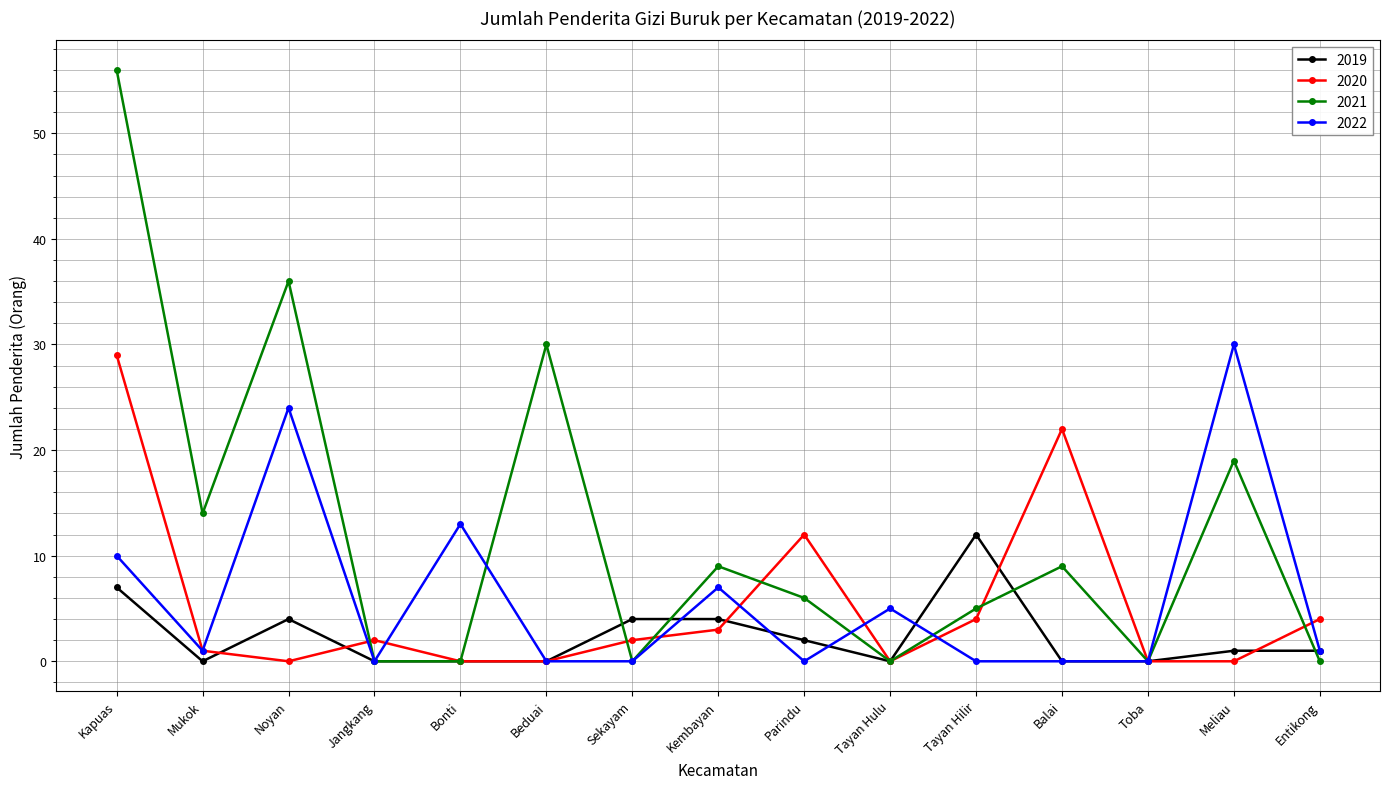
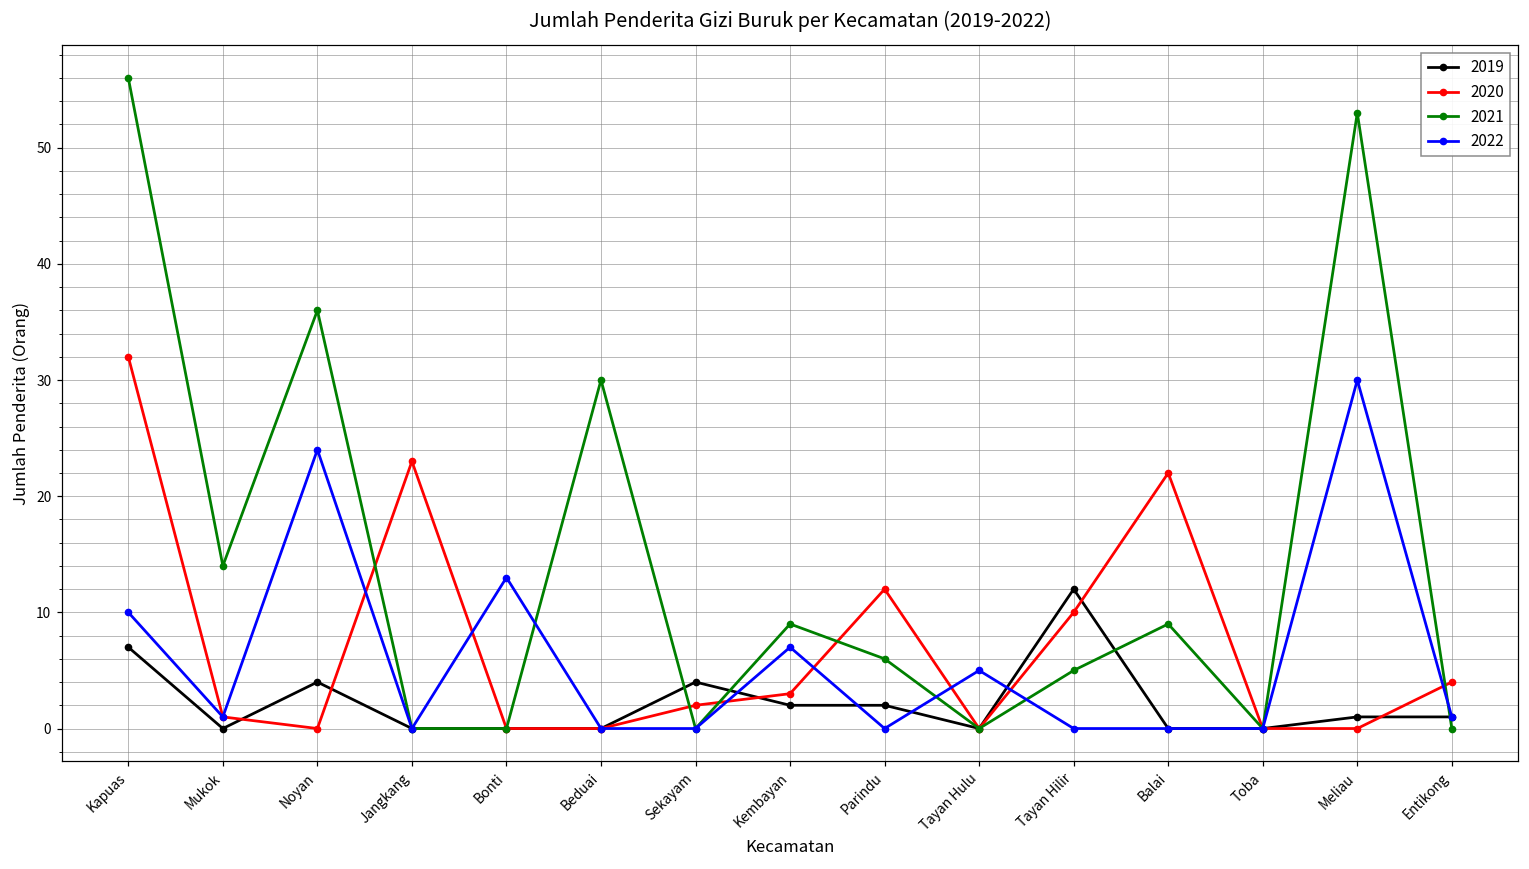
  {
    "2019": {
      "Kapuas": 7,
      "Mukok": 0,
      "Noyan": 4,
      "Sekayam": 4,
-     "Kembayan": 4,
+     "Kembayan": 2,
      "Parindu": 2,
      "Tayan Hilir": 12,
      "Meliau": 1
    },
    "2020": {
-     "Kapuas": 29,
+     "Kapuas": 32,
      "Noyan": 0,
-     "Jangkang": 2,
+     "Jangkang": 23,
      "Sekayam": 2,
      "Kembayan": 3,
      "Parindu": 12,
-     "Tayan Hilir": 4,
+     "Tayan Hilir": 10,
      "Balai": 22,
      "Meliau": 0,
      "Entikong": 4
    },
    "2021": {
      "Kapuas": 56,
      "Mukok": 14,
      "Noyan": 36,
      "Beduai": 30,
      "Kembayan": 9,
      "Parindu": 6,
      "Tayan Hilir": 5,
      "Balai": 9,
-     "Meliau": 19,
+     "Meliau": 53,
      "Entikong": 0
    },
    "2022": {
      "Kapuas": 10,
      "Noyan": 24,
      "Bonti": 13,
      "Kembayan": 7,
      "Parindu": 0,
      "Tayan Hulu": 5,
      "Tayan Hilir": 0,
      "Meliau": 30
    }
  }
